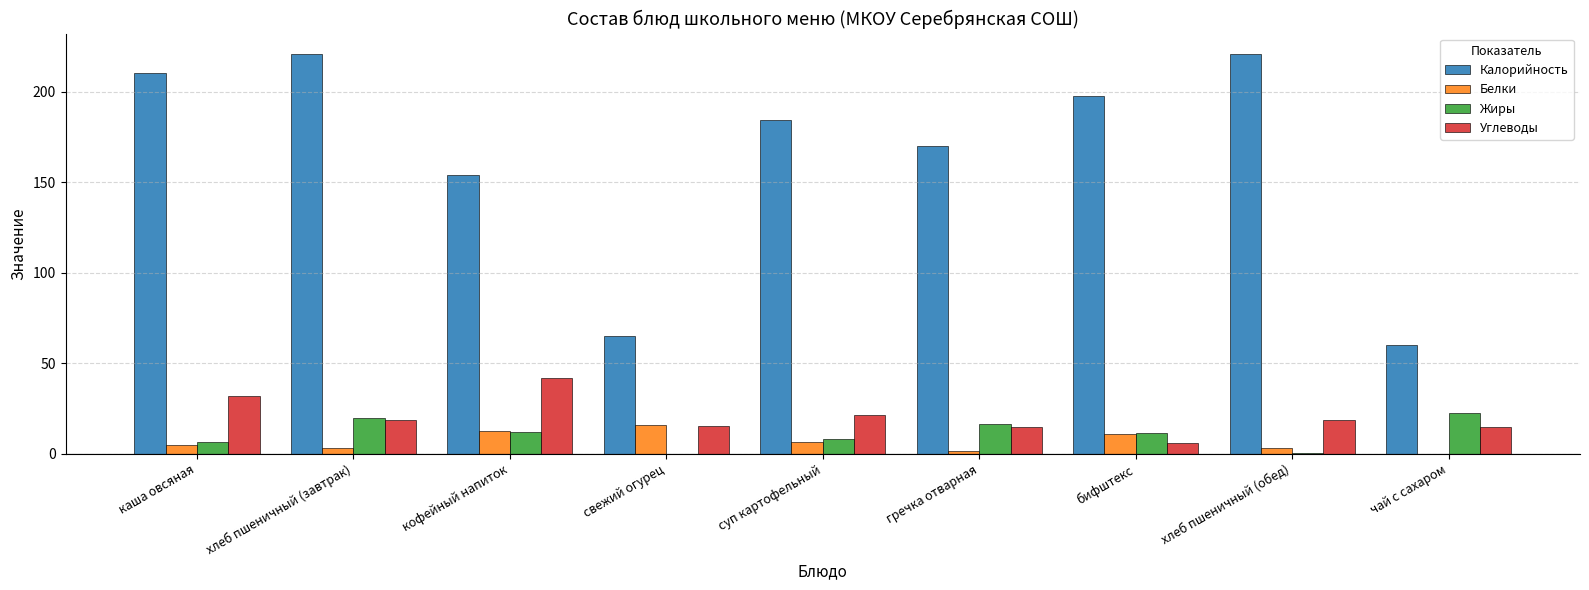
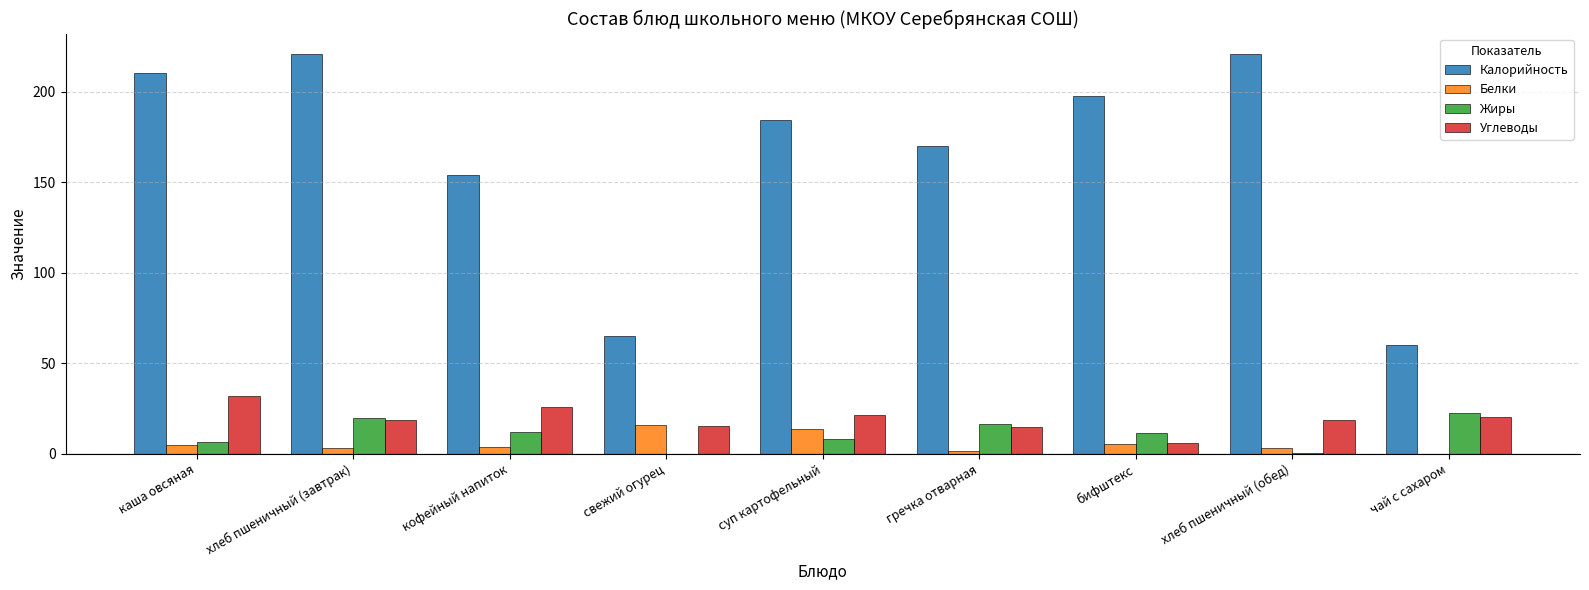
  {
    "Калорийность": {
      "каша овсяная": 210,
      "хлеб пшеничный (завтрак)": 221,
      "кофейный напиток": 154,
      "свежий огурец": 65,
      "суп картофельный": 184,
      "гречка отварная": 170,
      "бифштекс": 198,
      "хлеб пшеничный (обед)": 221,
      "чай с сахаром": 60
    },
    "Белки": {
      "каша овсяная": 5,
      "хлеб пшеничный (завтрак)": 3,
-     "кофейный напиток": 12,
+     "кофейный напиток": 4,
      "свежий огурец": 16,
-     "суп картофельный": 7,
+     "суп картофельный": 14,
      "гречка отварная": 2,
-     "бифштекс": 11,
+     "бифштекс": 6,
      "хлеб пшеничный (обед)": 3
    },
    "Жиры": {
      "каша овсяная": 7,
      "хлеб пшеничный (завтрак)": 20,
      "кофейный напиток": 12,
      "суп картофельный": 8,
      "гречка отварная": 17,
      "бифштекс": 12,
      "чай с сахаром": 23
    },
    "Углеводы": {
      "каша овсяная": 32,
      "хлеб пшеничный (завтрак)": 19,
-     "кофейный напиток": 42,
+     "кофейный напиток": 26,
      "свежий огурец": 15,
      "суп картофельный": 21,
      "гречка отварная": 15,
      "бифштекс": 6,
      "хлеб пшеничный (обед)": 19,
-     "чай с сахаром": 15
+     "чай с сахаром": 20
    }
  }
